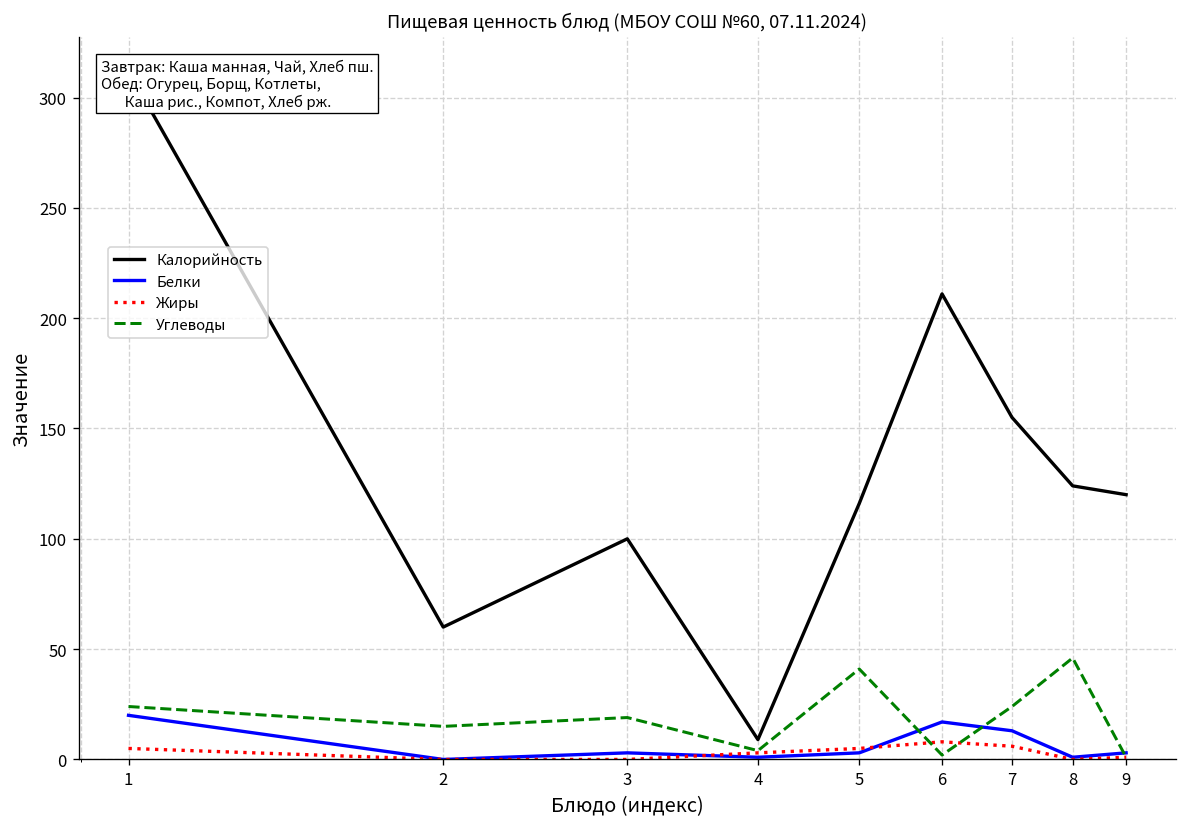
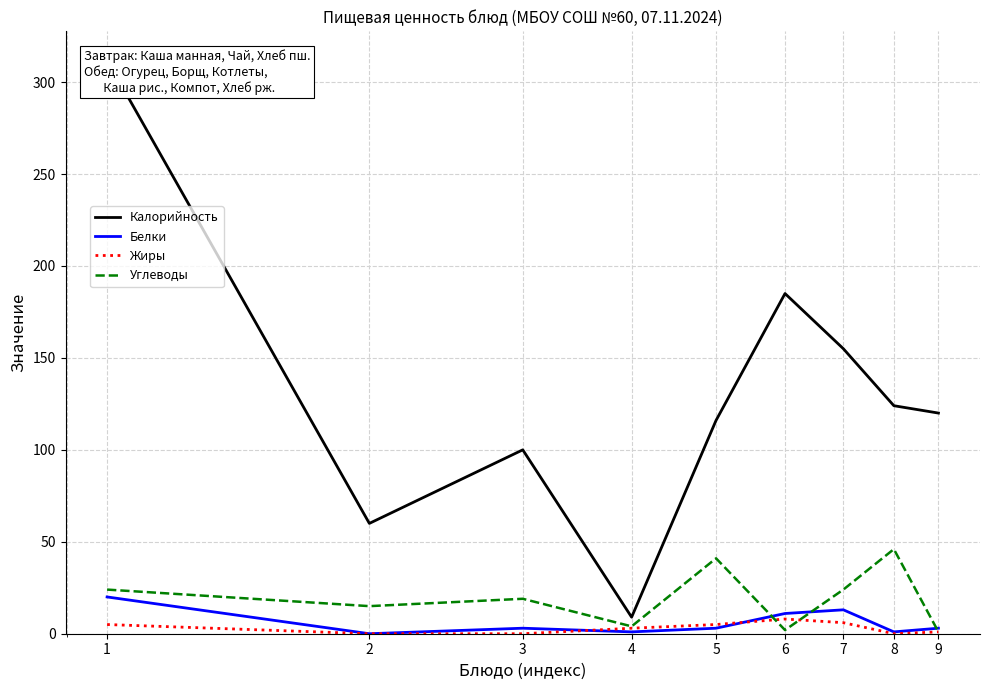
  {
    "Калорийность": {
      "2": 60,
      "3": 100,
      "4": 9,
      "5": 116,
-     "6": 211,
+     "6": 185,
      "7": 155,
      "8": 124,
      "9": 120
    },
    "Белки": {
      "1": 20,
      "3": 3,
      "4": 1,
      "5": 3,
-     "6": 17,
+     "6": 11,
      "7": 13,
      "9": 3
    },
    "Жиры": {
      "1": 5,
      "3": 0,
      "5": 5,
      "6": 8,
      "7": 6
    },
    "Углеводы": {
      "1": 24,
      "2": 15,
      "3": 19,
      "5": 41,
      "6": 2,
      "7": 24,
      "8": 46
    }
  }
